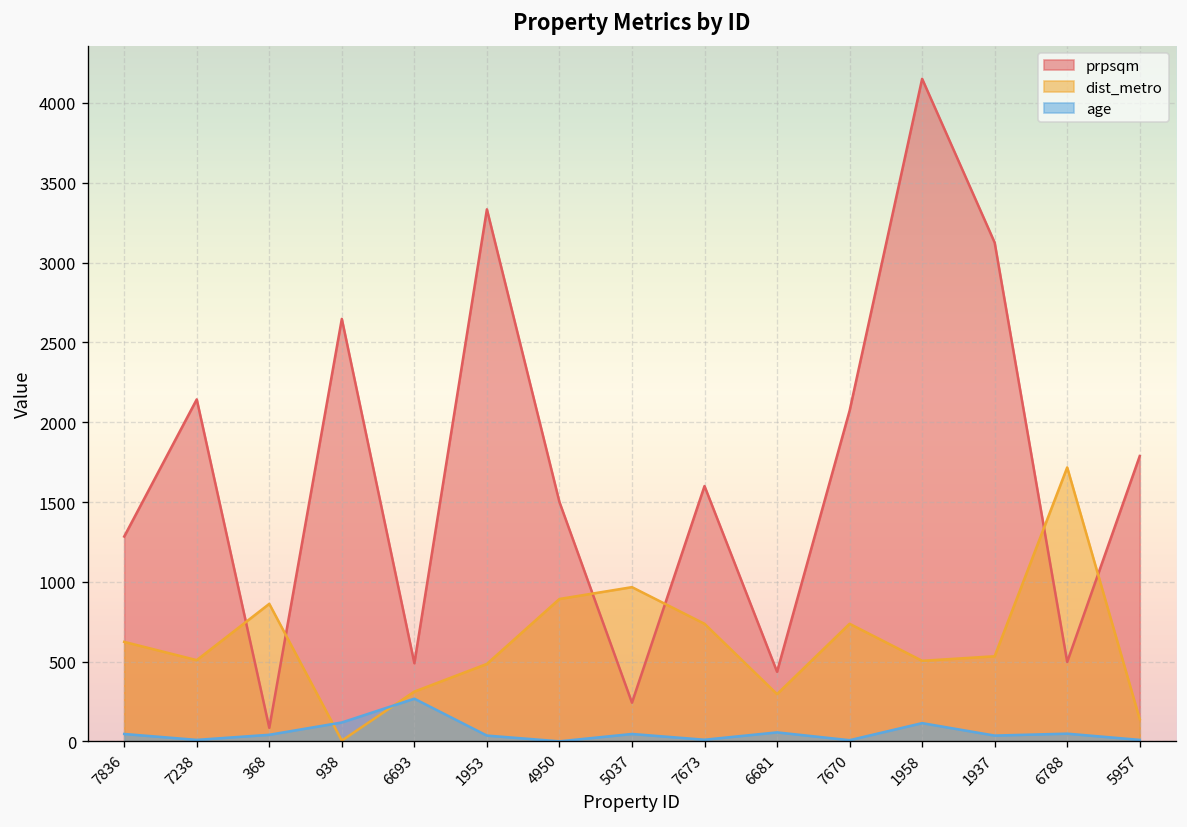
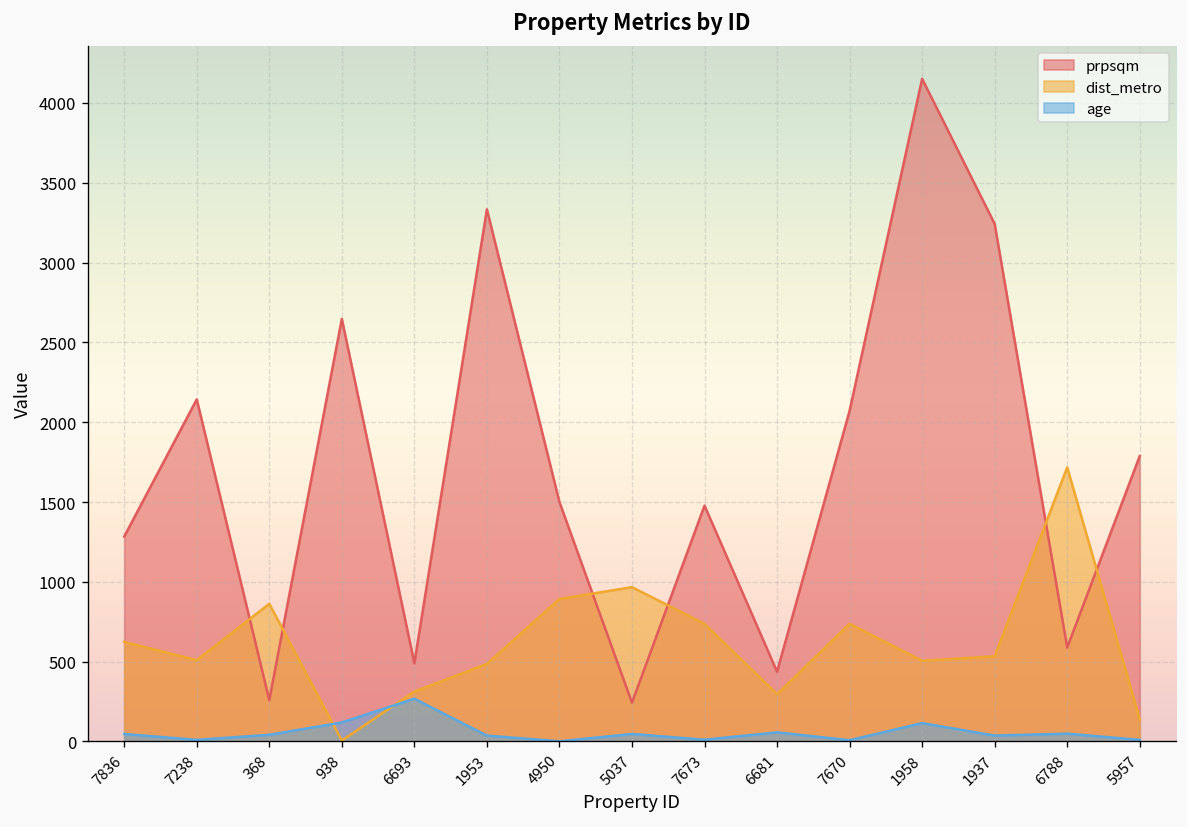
  {
    "prpsqm": {
      "7836": 1280,
      "7238": 2140,
-     "368": 90,
+     "368": 260,
      "938": 2650,
      "6693": 490,
      "1953": 3330,
      "4950": 1500,
      "5037": 240,
-     "7673": 1600,
+     "7673": 1480,
      "6681": 440,
      "7670": 2070,
      "1958": 4150,
-     "1937": 3130,
-     "6788": 500,
+     "1937": 3240,
+     "6788": 590,
      "5957": 1790
    },
    "dist_metro": {
      "7836": 620,
      "7238": 510,
      "368": 860,
      "938": 10,
      "6693": 310,
      "1953": 490,
      "4950": 890,
      "5037": 970,
      "7673": 740,
      "6681": 300,
      "7670": 740,
      "1958": 510,
      "1937": 530,
      "6788": 1720,
      "5957": 140
    },
    "age": {
      "7836": 50,
      "7238": 10,
      "368": 40,
      "938": 120,
      "6693": 270,
      "1953": 40,
      "4950": 0,
      "5037": 50,
      "7673": 10,
      "6681": 60,
      "7670": 10,
      "1958": 120,
      "1937": 40,
      "6788": 50,
      "5957": 10
    }
  }
